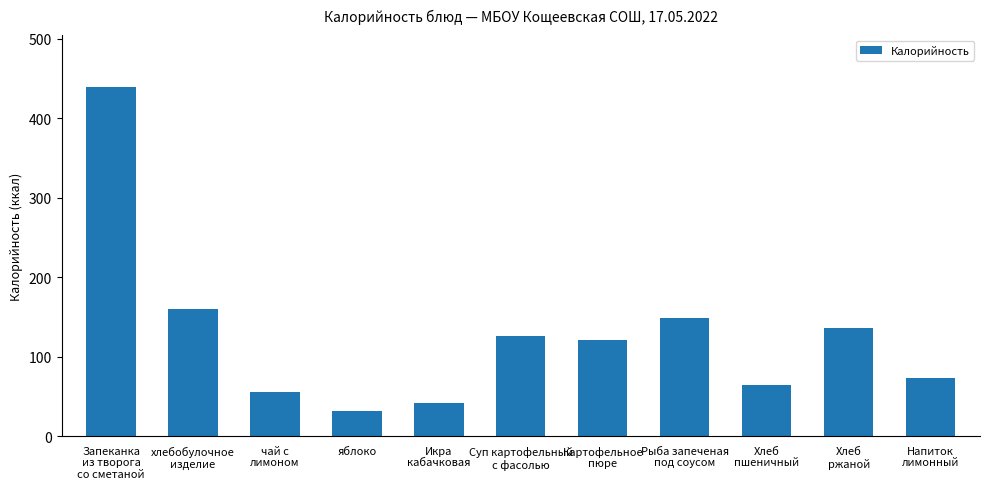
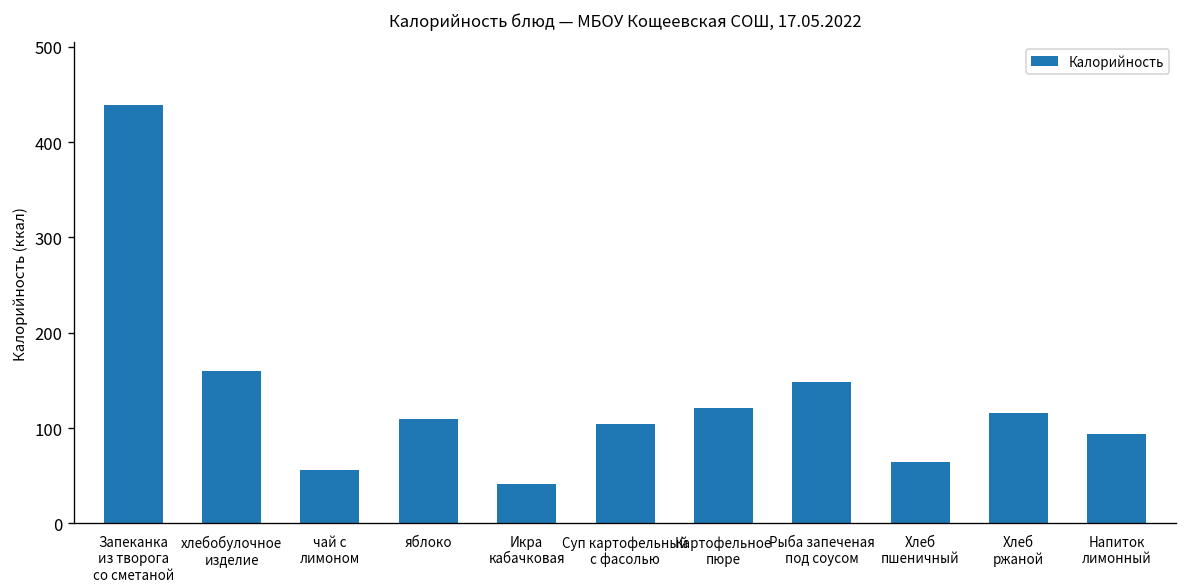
  {
    "Запеканка из творога со сметаной": 440,
    "хлебобулочное изделие": 160,
    "чай с лимоном": 60,
-   "яблоко": 30,
+   "яблоко": 110,
    "Икра кабачковая": 40,
-   "Суп картофельный с фасолью": 130,
+   "Суп картофельный с фасолью": 100,
    "Картофельное пюре": 120,
    "Рыба запеченая под соусом": 150,
    "Хлеб пшеничный": 60,
-   "Хлеб ржаной": 140,
-   "Напиток лимонный": 70
+   "Хлеб ржаной": 120,
+   "Напиток лимонный": 90
  }
